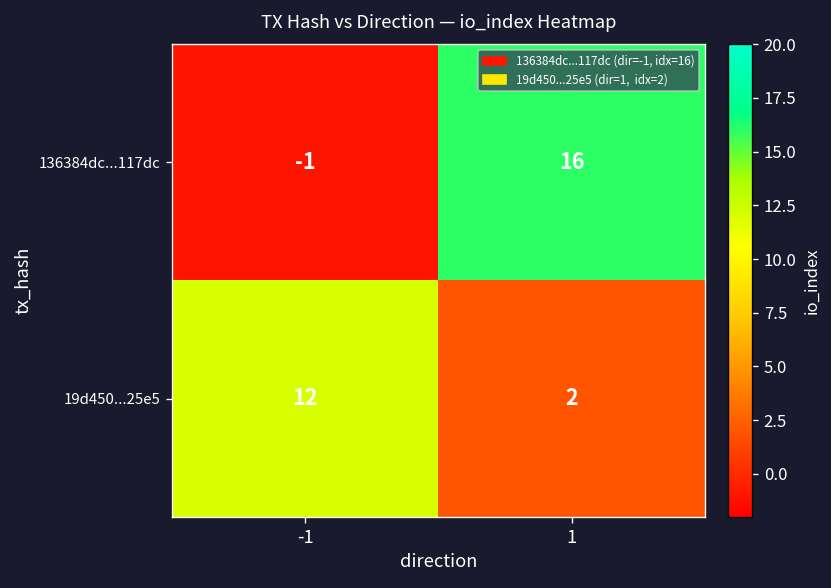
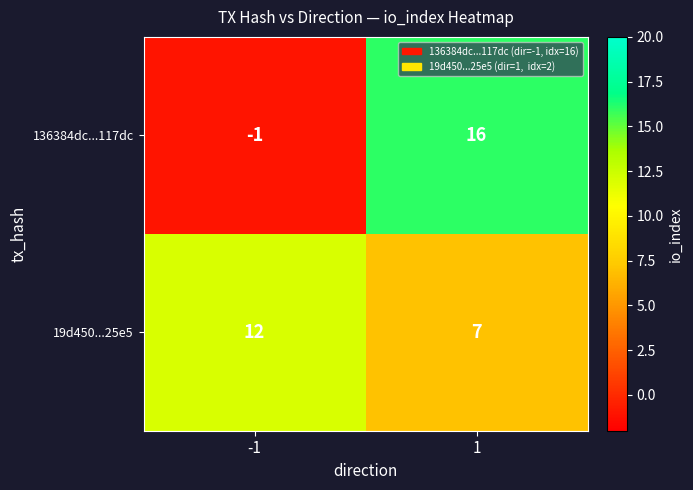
  {
    "136384dc...117dc": {
      "-1": -1,
      "1": 16
    },
    "19d450...25e5": {
      "-1": 12,
-     "1": 2
+     "1": 7
    }
  }
